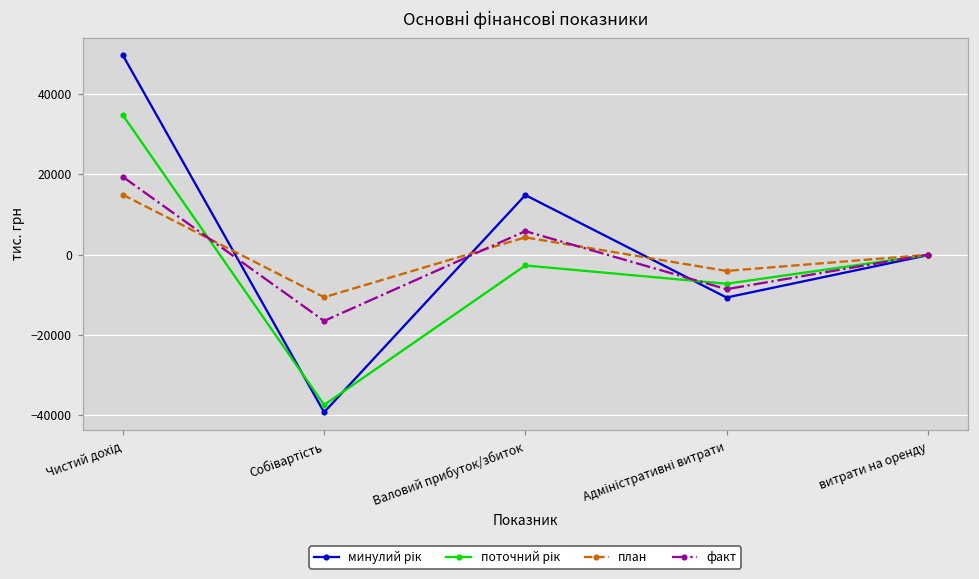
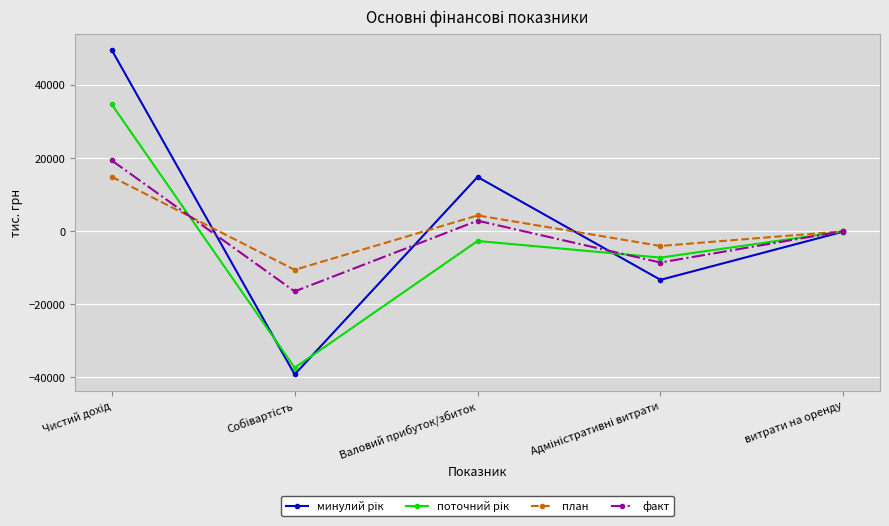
  {
    "минулий рік": {
      "Чистий дохід": 50000,
      "Собівартість": -39000,
      "Валовий прибуток/збиток": 15000,
-     "Адміністративні витрати": -11000
+     "Адміністративні витрати": -13000
    },
    "поточний рік": {
      "Чистий дохід": 35000,
      "Собівартість": -37000,
      "Валовий прибуток/збиток": -3000,
      "Адміністративні витрати": -7000
    },
    "план": {
      "Чистий дохід": 15000,
      "Собівартість": -11000,
      "Валовий прибуток/збиток": 4000,
      "Адміністративні витрати": -4000
    },
    "факт": {
      "Чистий дохід": 19000,
      "Собівартість": -16000,
-     "Валовий прибуток/збиток": 6000,
+     "Валовий прибуток/збиток": 3000,
      "Адміністративні витрати": -9000
    }
  }
